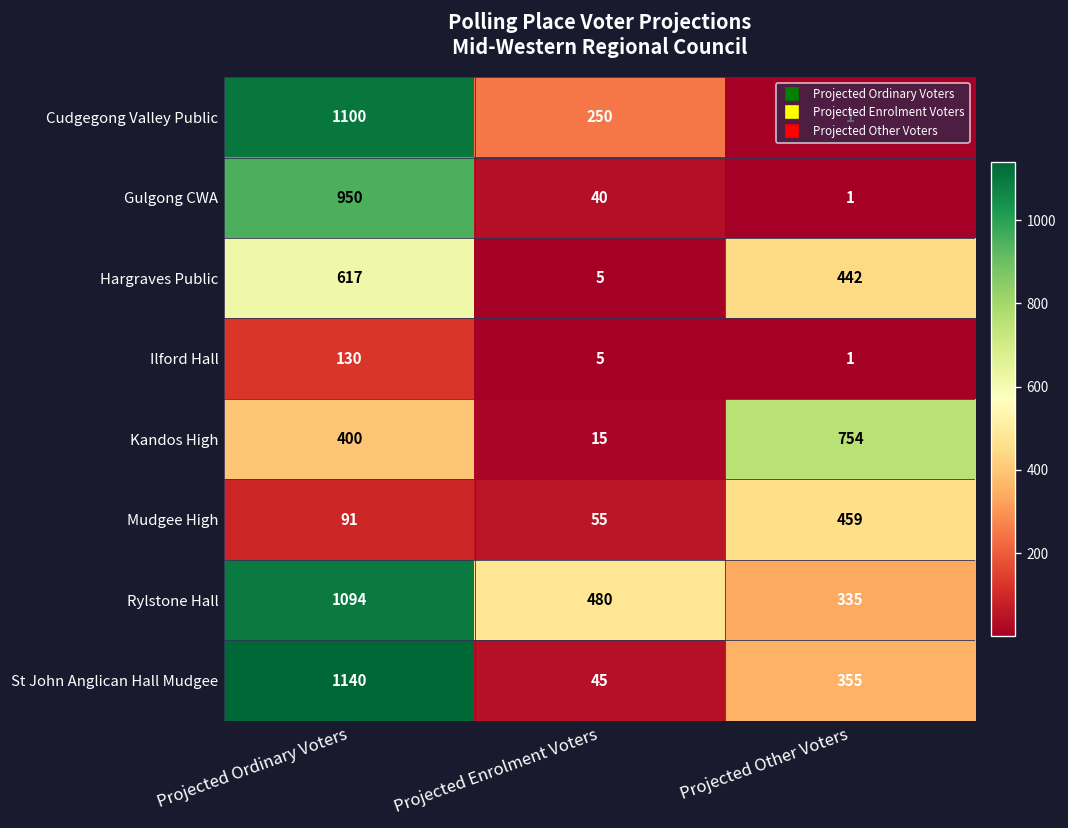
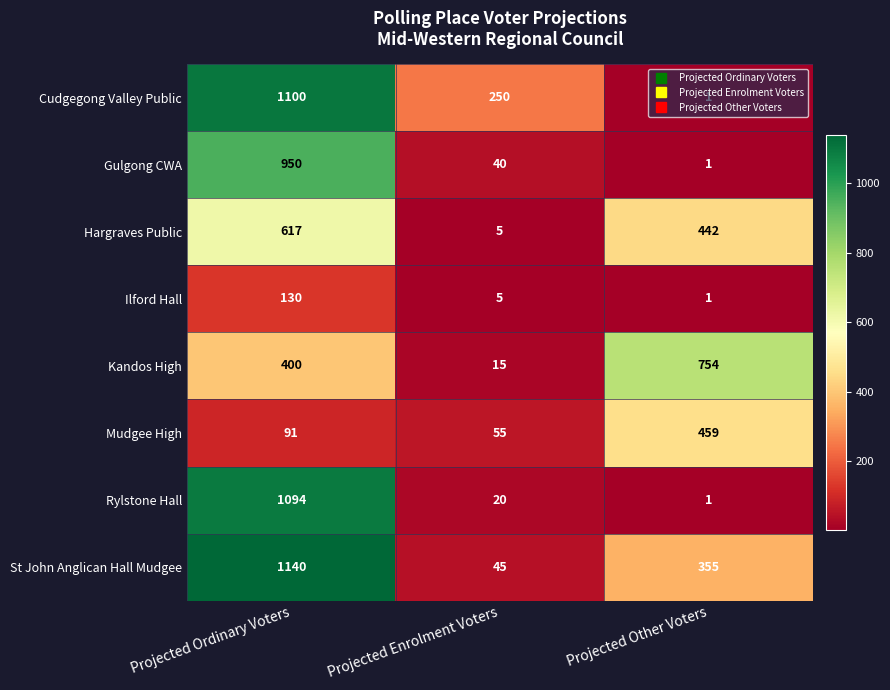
  {
    "Cudgegong Valley Public": {
      "Projected Ordinary Voters": 1100,
      "Projected Enrolment Voters": 250
    },
    "Gulgong CWA": {
      "Projected Ordinary Voters": 950,
      "Projected Enrolment Voters": 40,
      "Projected Other Voters": 1
    },
    "Hargraves Public": {
      "Projected Ordinary Voters": 617,
      "Projected Enrolment Voters": 5,
      "Projected Other Voters": 442
    },
    "Ilford Hall": {
      "Projected Ordinary Voters": 130,
      "Projected Enrolment Voters": 5,
      "Projected Other Voters": 1
    },
    "Kandos High": {
      "Projected Ordinary Voters": 400,
      "Projected Enrolment Voters": 15,
      "Projected Other Voters": 754
    },
    "Mudgee High": {
      "Projected Ordinary Voters": 91,
      "Projected Enrolment Voters": 55,
      "Projected Other Voters": 459
    },
    "Rylstone Hall": {
      "Projected Ordinary Voters": 1094,
-     "Projected Enrolment Voters": 480,
-     "Projected Other Voters": 335
+     "Projected Enrolment Voters": 20,
+     "Projected Other Voters": 1
    },
    "St John Anglican Hall Mudgee": {
      "Projected Ordinary Voters": 1140,
      "Projected Enrolment Voters": 45,
      "Projected Other Voters": 355
    }
  }
